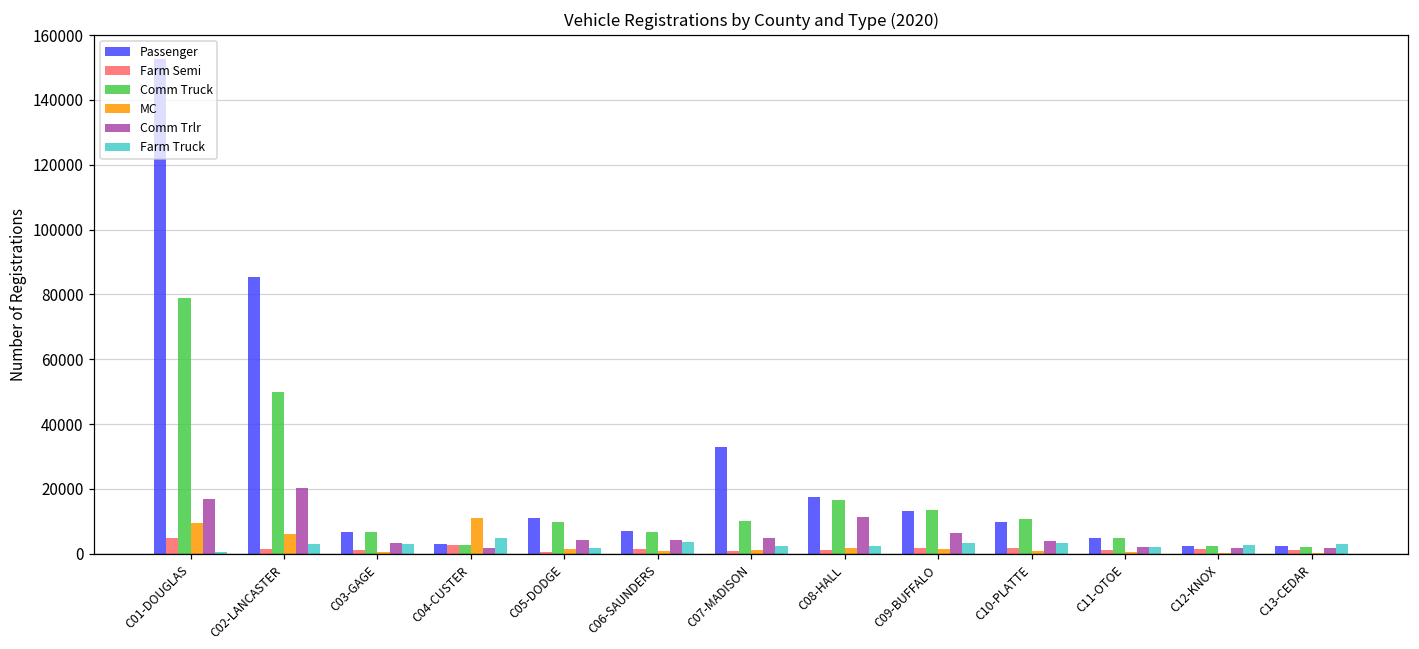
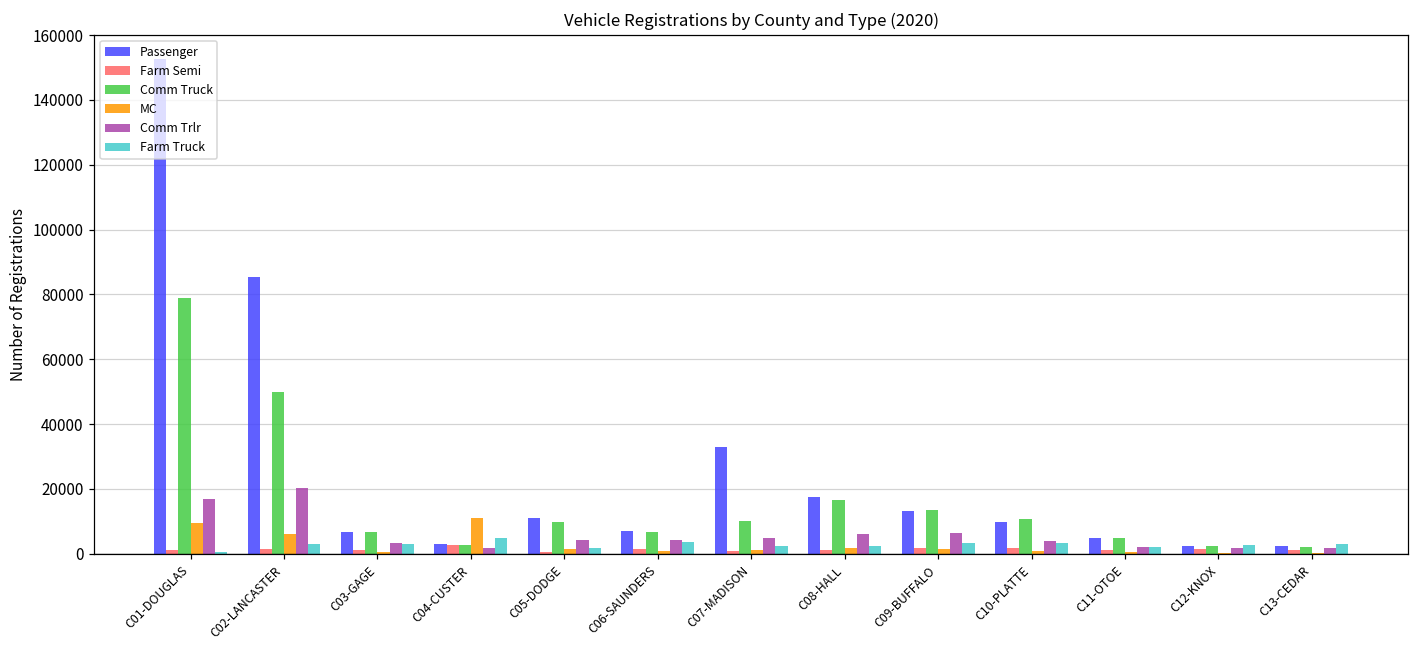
  {
    "Passenger": {
      "C02-LANCASTER": 85000,
      "C03-GAGE": 7000,
      "C04-CUSTER": 3000,
      "C05-DODGE": 11000,
      "C06-SAUNDERS": 7000,
      "C07-MADISON": 33000,
      "C08-HALL": 17000,
      "C09-BUFFALO": 13000,
      "C10-PLATTE": 10000,
      "C11-OTOE": 5000,
      "C12-KNOX": 2000,
      "C13-CEDAR": 2000
    },
    "Farm Semi": {
-     "C01-DOUGLAS": 5000,
+     "C01-DOUGLAS": 1000,
      "C02-LANCASTER": 1000,
      "C03-GAGE": 1000,
      "C04-CUSTER": 3000,
      "C06-SAUNDERS": 1000,
      "C07-MADISON": 1000,
      "C08-HALL": 1000,
      "C09-BUFFALO": 2000,
      "C10-PLATTE": 2000,
      "C11-OTOE": 1000,
      "C12-KNOX": 1000,
      "C13-CEDAR": 1000
    },
    "Comm Truck": {
      "C01-DOUGLAS": 79000,
      "C02-LANCASTER": 50000,
      "C03-GAGE": 7000,
      "C04-CUSTER": 3000,
      "C05-DODGE": 10000,
      "C06-SAUNDERS": 7000,
      "C07-MADISON": 10000,
      "C08-HALL": 17000,
      "C09-BUFFALO": 13000,
      "C10-PLATTE": 11000,
      "C11-OTOE": 5000,
      "C12-KNOX": 2000,
      "C13-CEDAR": 2000
    },
    "MC": {
      "C01-DOUGLAS": 10000,
      "C02-LANCASTER": 6000,
      "C04-CUSTER": 11000,
      "C05-DODGE": 1000,
      "C07-MADISON": 1000,
      "C08-HALL": 2000,
      "C09-BUFFALO": 1000,
      "C10-PLATTE": 1000
    },
    "Comm Trlr": {
      "C01-DOUGLAS": 17000,
      "C02-LANCASTER": 20000,
      "C03-GAGE": 3000,
      "C04-CUSTER": 2000,
      "C05-DODGE": 4000,
      "C06-SAUNDERS": 4000,
      "C07-MADISON": 5000,
-     "C08-HALL": 11000,
+     "C08-HALL": 6000,
      "C09-BUFFALO": 6000,
      "C10-PLATTE": 4000,
      "C11-OTOE": 2000,
      "C12-KNOX": 2000,
      "C13-CEDAR": 2000
    },
    "Farm Truck": {
      "C02-LANCASTER": 3000,
      "C03-GAGE": 3000,
      "C04-CUSTER": 5000,
      "C05-DODGE": 2000,
      "C06-SAUNDERS": 4000,
      "C07-MADISON": 2000,
      "C08-HALL": 2000,
      "C09-BUFFALO": 3000,
      "C10-PLATTE": 3000,
      "C11-OTOE": 2000,
      "C12-KNOX": 3000,
      "C13-CEDAR": 3000
    }
  }
